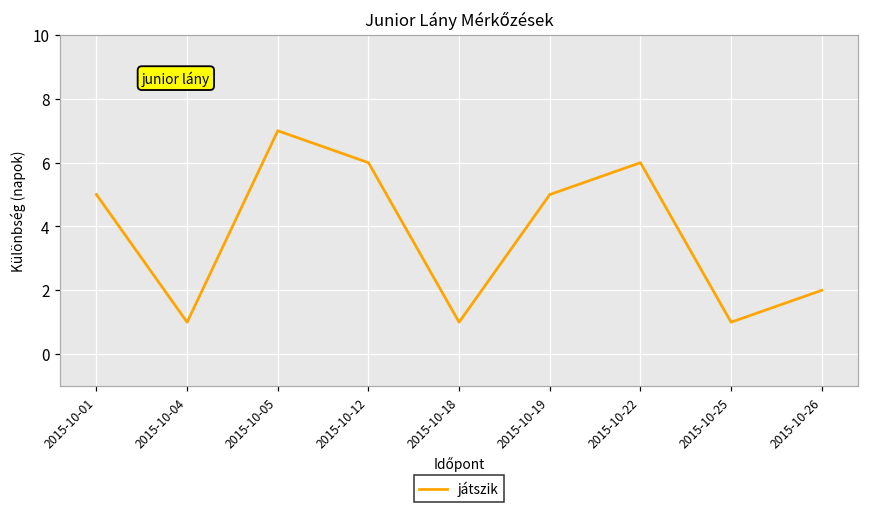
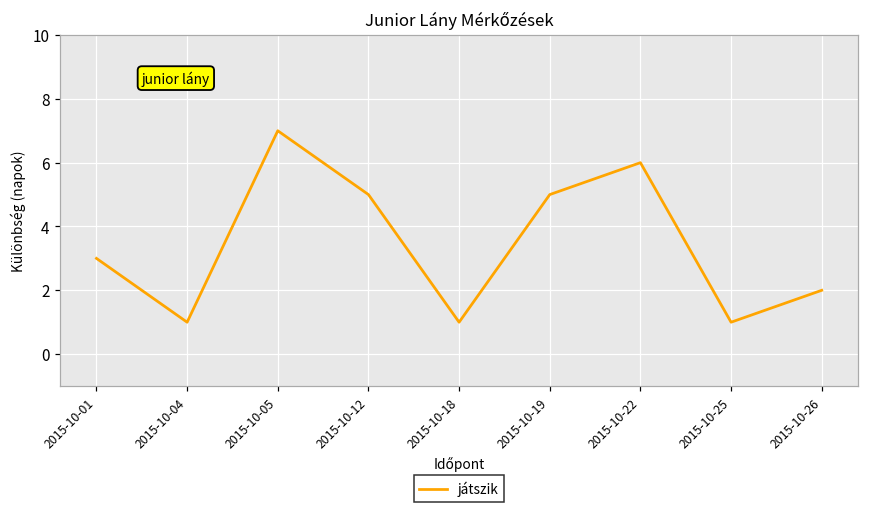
  {
-   "2015-10-01": 5,
+   "2015-10-01": 3,
    "2015-10-04": 1,
    "2015-10-05": 7,
-   "2015-10-12": 6,
+   "2015-10-12": 5,
    "2015-10-18": 1,
    "2015-10-19": 5,
    "2015-10-22": 6,
    "2015-10-25": 1,
    "2015-10-26": 2
  }
